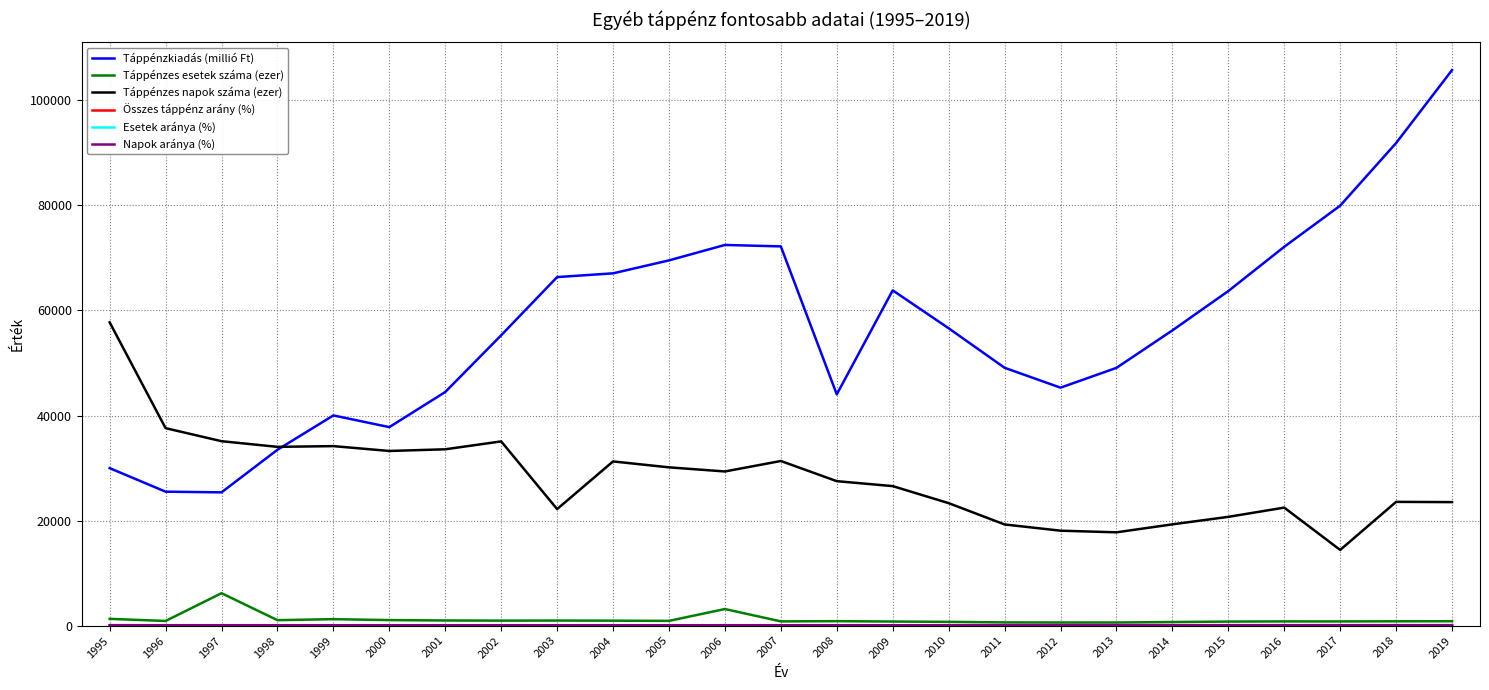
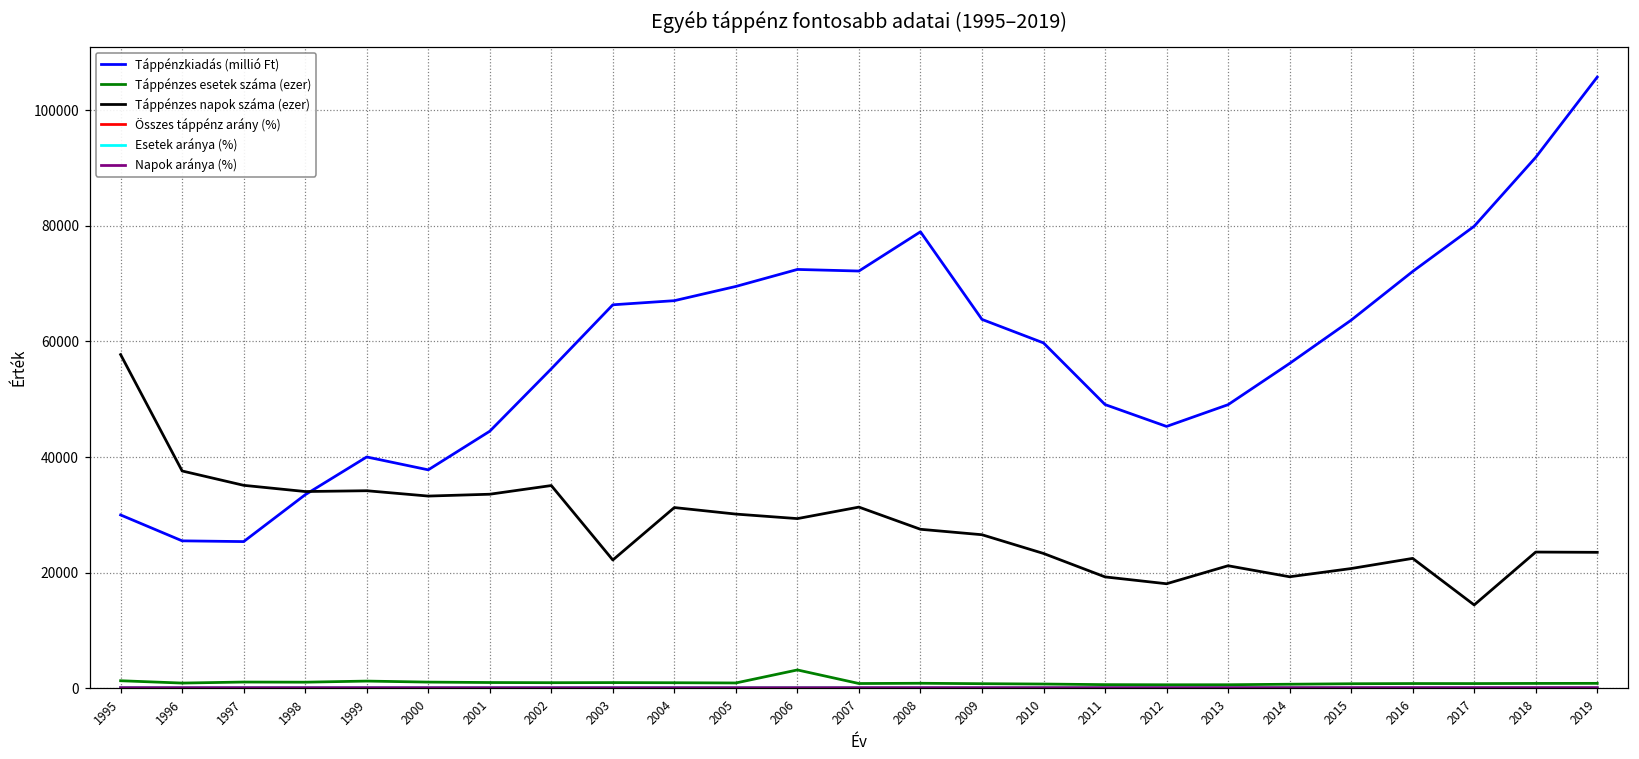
  {
    "Táppénzkiadás (millió Ft)": {
      "1995": 30000,
      "1996": 26000,
      "1997": 25000,
      "1998": 33000,
      "1999": 40000,
      "2000": 38000,
      "2001": 44000,
      "2002": 55000,
      "2003": 66000,
      "2004": 67000,
      "2005": 70000,
      "2006": 72000,
      "2007": 72000,
-     "2008": 44000,
+     "2008": 79000,
      "2009": 64000,
-     "2010": 57000,
+     "2010": 60000,
      "2011": 49000,
      "2012": 45000,
      "2013": 49000,
      "2014": 56000,
      "2015": 64000,
      "2016": 72000,
      "2017": 80000,
      "2018": 92000,
      "2019": 106000
    },
    "Táppénzes esetek száma (ezer)": {
      "1995": 1000,
      "1996": 1000,
-     "1997": 6000,
+     "1997": 1000,
      "1998": 1000,
      "1999": 1000,
      "2000": 1000,
      "2001": 1000,
      "2002": 1000,
      "2003": 1000,
      "2004": 1000,
      "2005": 1000,
      "2006": 3000,
      "2007": 1000,
      "2008": 1000,
      "2009": 1000,
      "2010": 1000,
      "2011": 1000,
      "2012": 1000,
      "2013": 1000,
      "2014": 1000,
      "2015": 1000,
      "2016": 1000,
      "2017": 1000,
      "2018": 1000,
      "2019": 1000
    },
    "Táppénzes napok száma (ezer)": {
      "1995": 58000,
      "1996": 38000,
      "1997": 35000,
      "1998": 34000,
      "1999": 34000,
      "2000": 33000,
      "2001": 34000,
      "2002": 35000,
      "2003": 22000,
      "2004": 31000,
      "2005": 30000,
      "2006": 29000,
      "2007": 31000,
      "2008": 28000,
      "2009": 27000,
      "2010": 23000,
      "2011": 19000,
      "2012": 18000,
-     "2013": 18000,
+     "2013": 21000,
      "2014": 19000,
      "2015": 21000,
      "2016": 22000,
      "2017": 14000,
      "2018": 24000,
      "2019": 24000
    },
    "Napok aránya (%)": {
      "1995": 0,
      "1996": 0,
      "1997": 0,
      "1998": 0,
      "1999": 0,
      "2000": 0,
      "2001": 0,
      "2002": 0,
      "2003": 0,
      "2004": 0,
      "2005": 0,
      "2006": 0,
      "2007": 0,
      "2008": 0,
      "2009": 0,
      "2010": 0,
      "2011": 0,
      "2012": 0,
      "2013": 0,
      "2014": 0,
      "2015": 0,
      "2016": 0,
      "2017": 0,
      "2018": 0,
      "2019": 0
    }
  }
